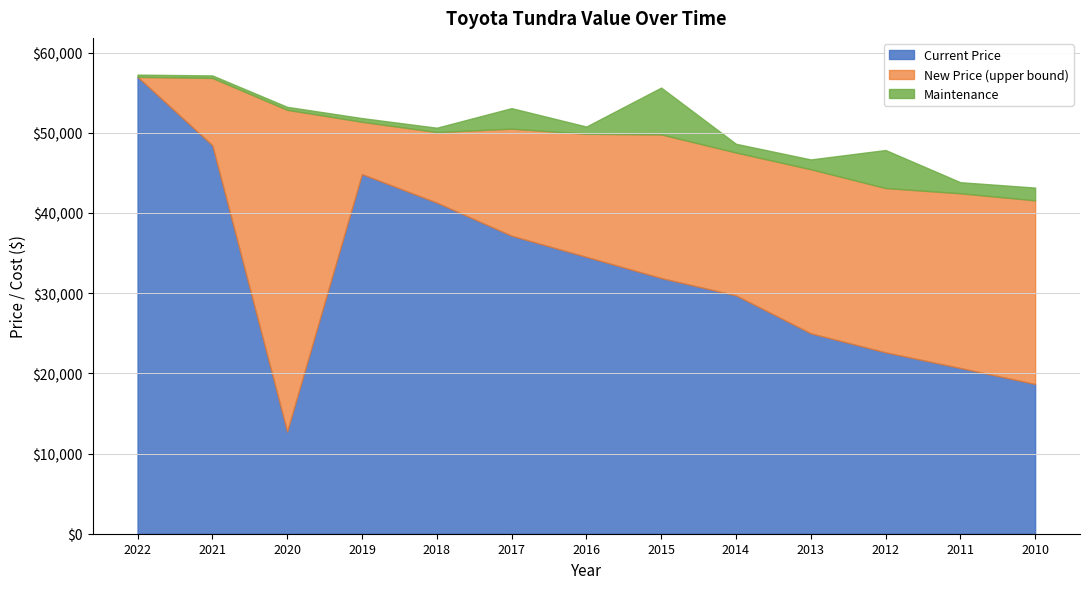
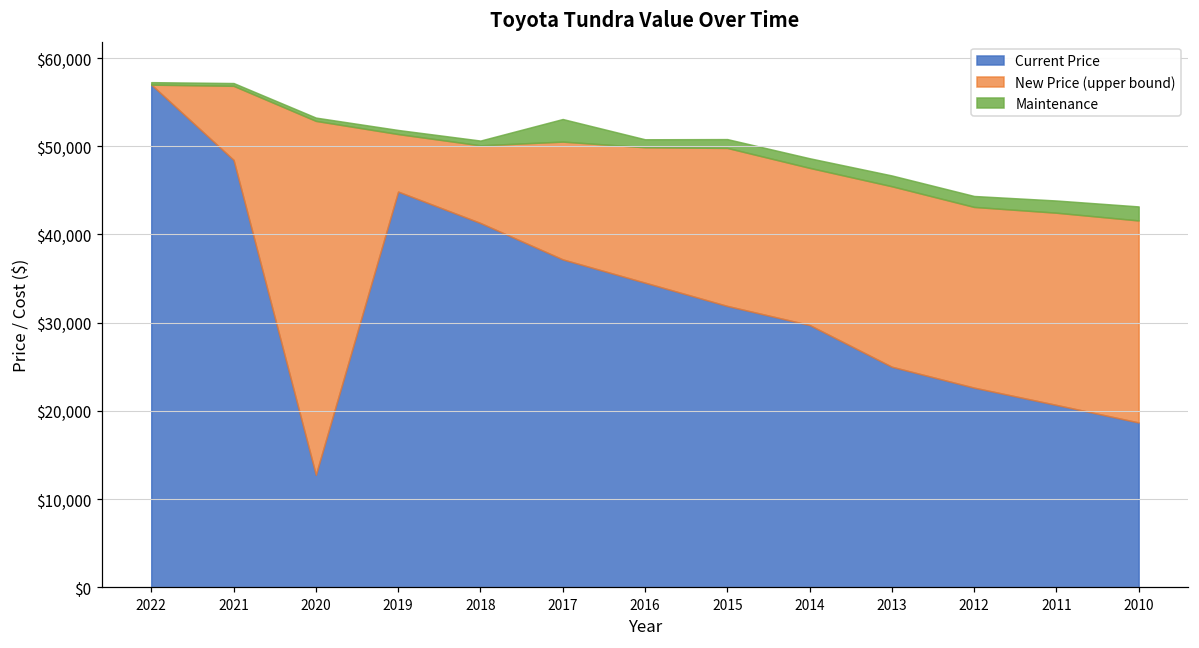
  {
    "Current Price": {
      "2021": "$48,000",
      "2020": "$13,000",
      "2019": "$45,000",
      "2018": "$41,000",
      "2017": "$37,000",
      "2016": "$35,000",
      "2015": "$32,000",
      "2014": "$30,000",
      "2013": "$25,000",
      "2012": "$23,000",
      "2011": "$21,000",
      "2010": "$19,000"
    },
    "Maintenance": {
      "2020": "$0",
      "2019": "$0",
      "2018": "$1,000",
      "2017": "$3,000",
      "2016": "$1,000",
-     "2015": "$6,000",
+     "2015": "$1,000",
      "2014": "$1,000",
      "2013": "$1,000",
-     "2012": "$5,000",
+     "2012": "$1,000",
      "2011": "$1,000",
      "2010": "$2,000"
    }
  }
